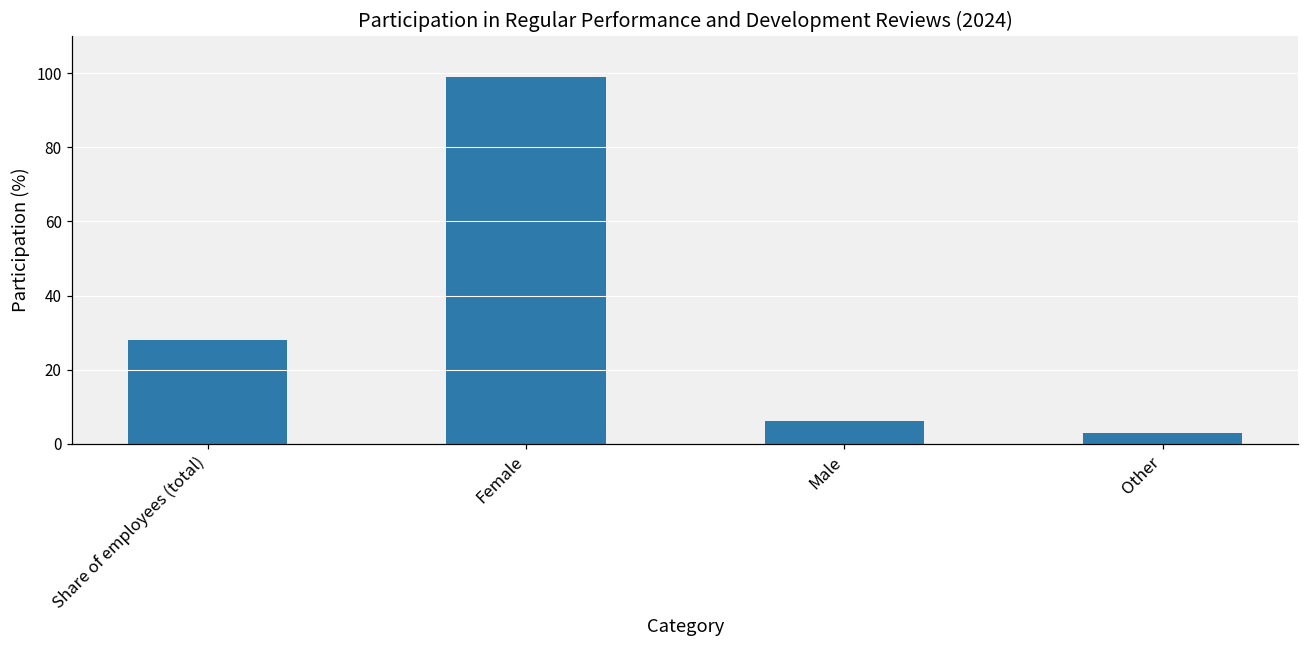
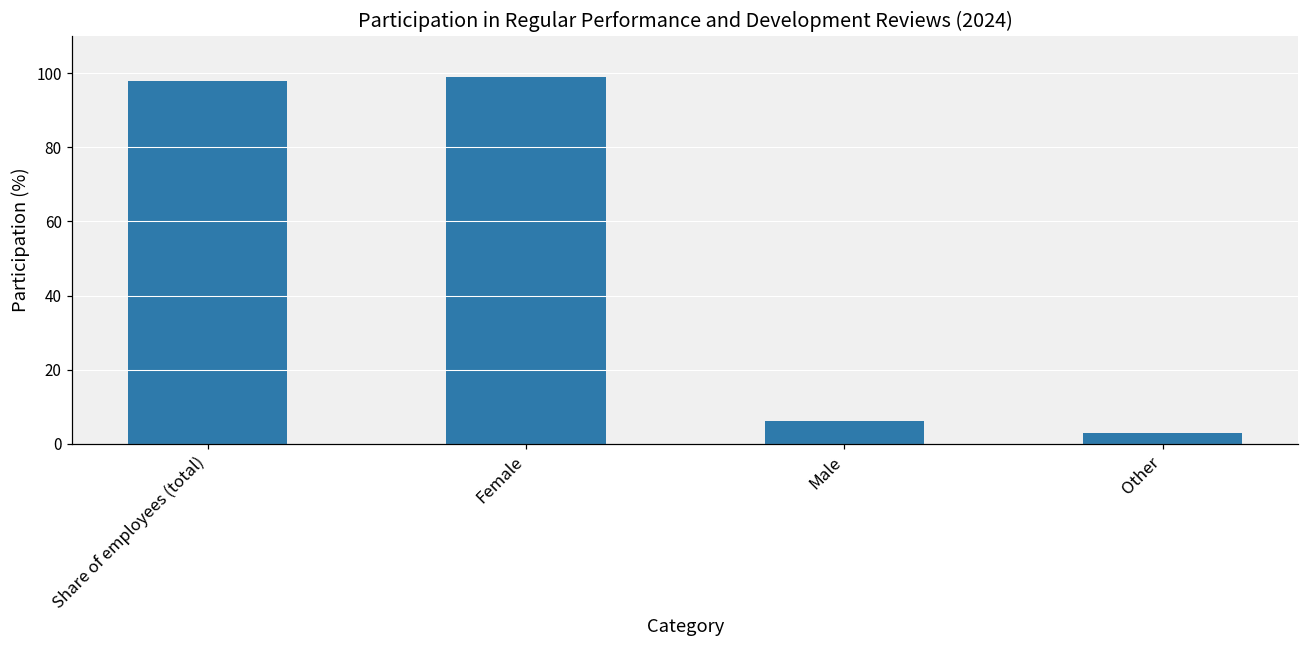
  {
-   "Share of employees (total)": 28,
+   "Share of employees (total)": 98,
    "Female": 99,
    "Male": 6,
    "Other": 3
  }
